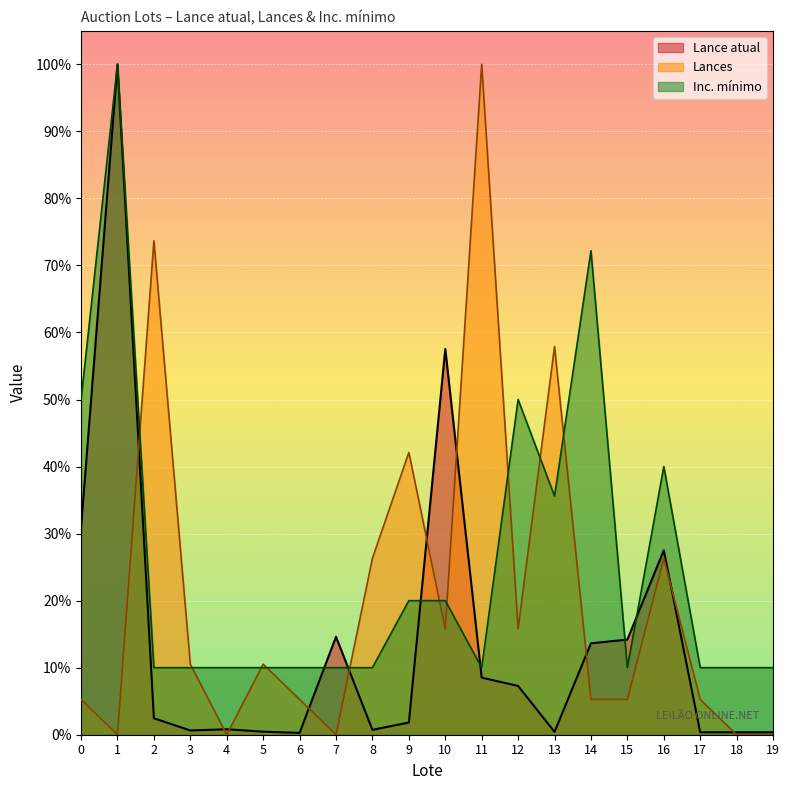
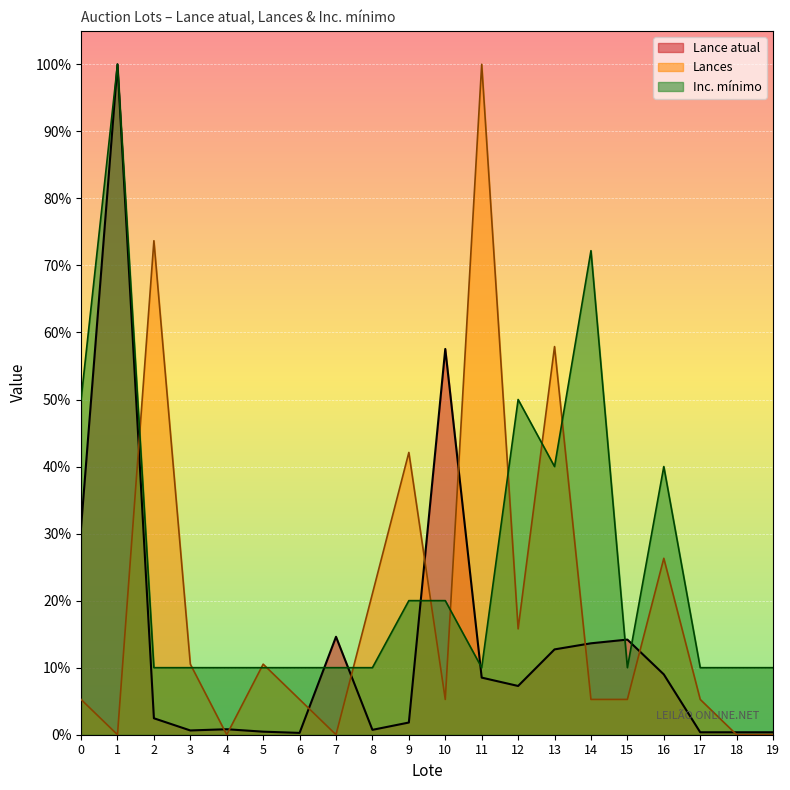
  {
    "Lance atual": {
      "0": "31%",
      "2": "2%",
      "3": "1%",
      "4": "1%",
      "5": "0%",
      "6": "0%",
      "7": "15%",
      "8": "1%",
      "9": "2%",
      "10": "58%",
      "11": "9%",
      "12": "7%",
-     "13": "0%",
+     "13": "13%",
      "14": "14%",
      "15": "14%",
-     "16": "28%",
+     "16": "9%",
      "17": "0%"
    },
    "Lances": {
      "0": "5%",
      "1": "0%",
      "2": "74%",
      "3": "11%",
      "4": "0%",
      "5": "11%",
      "6": "5%",
      "7": "0%",
-     "8": "26%",
+     "8": "21%",
      "9": "42%",
-     "10": "16%",
+     "10": "5%",
      "11": "100%",
      "12": "16%",
      "13": "58%",
      "14": "5%",
      "15": "5%",
      "16": "26%",
      "17": "5%"
    },
    "Inc. mínimo": {
      "0": "50%",
      "2": "10%",
      "3": "10%",
      "4": "10%",
      "5": "10%",
      "6": "10%",
      "7": "10%",
      "8": "10%",
      "9": "20%",
      "10": "20%",
      "11": "10%",
      "12": "50%",
-     "13": "36%",
+     "13": "40%",
      "14": "72%",
      "15": "10%",
      "16": "40%",
      "17": "10%",
      "18": "10%",
      "19": "10%"
    }
  }
